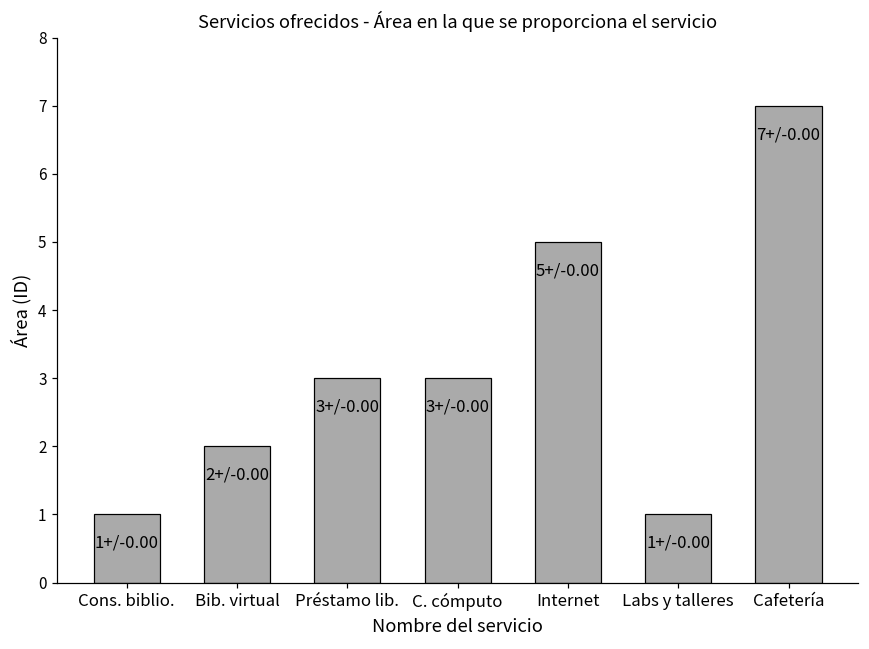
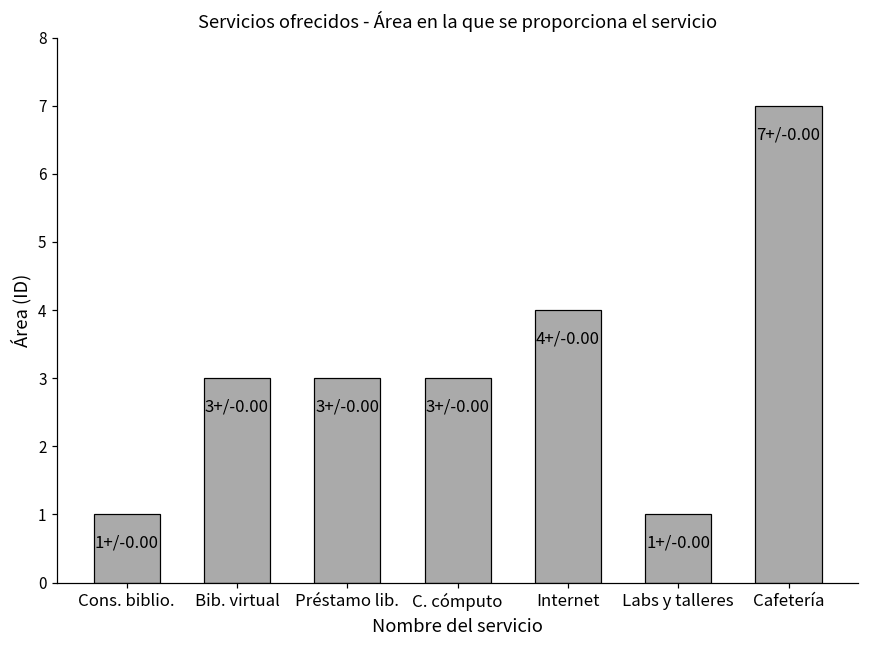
  {
    "Cons. biblio.": "1+/",
-   "Bib. virtual": "2+/",
+   "Bib. virtual": "3+/",
    "Préstamo lib.": "3+/",
    "C. cómputo": "3+/",
-   "Internet": "5+/",
+   "Internet": "4+/",
    "Labs y talleres": "1+/",
    "Cafetería": "7+/"
  }
